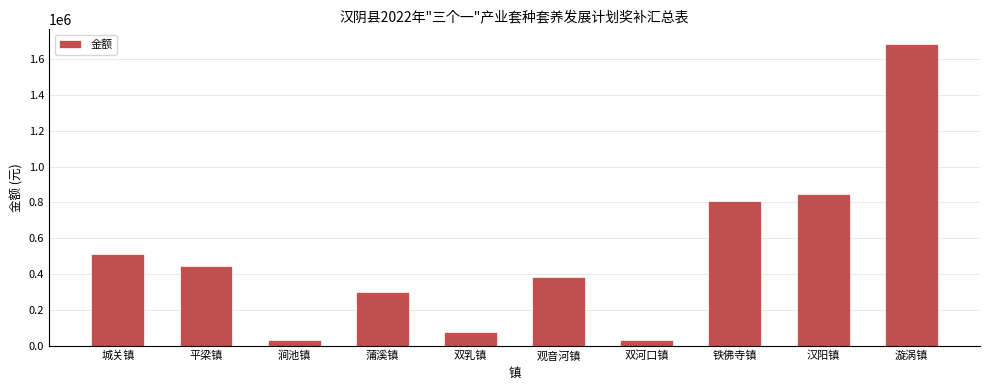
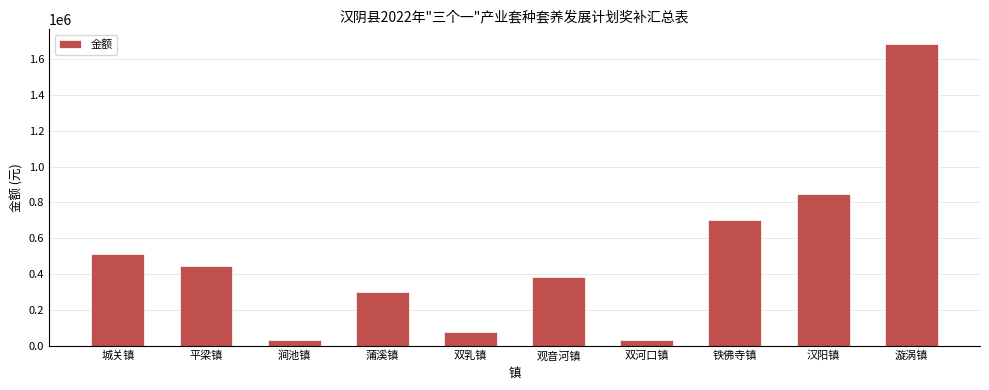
  {
    "城关镇": 510000,
    "平梁镇": 450000,
    "涧池镇": 40000,
    "蒲溪镇": 300000,
    "双乳镇": 80000,
    "观音河镇": 380000,
    "双河口镇": 30000,
-   "铁佛寺镇": 810000,
+   "铁佛寺镇": 710000,
    "汉阳镇": 850000,
    "漩涡镇": 1680000
  }
